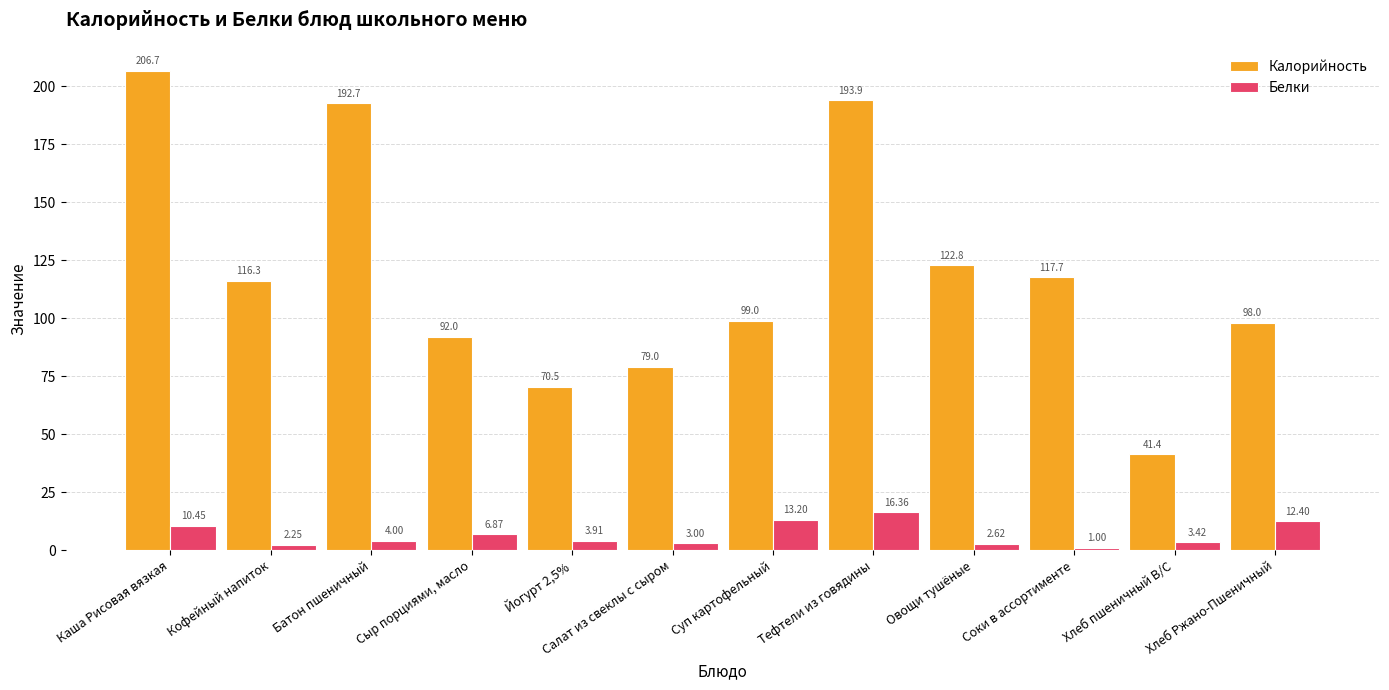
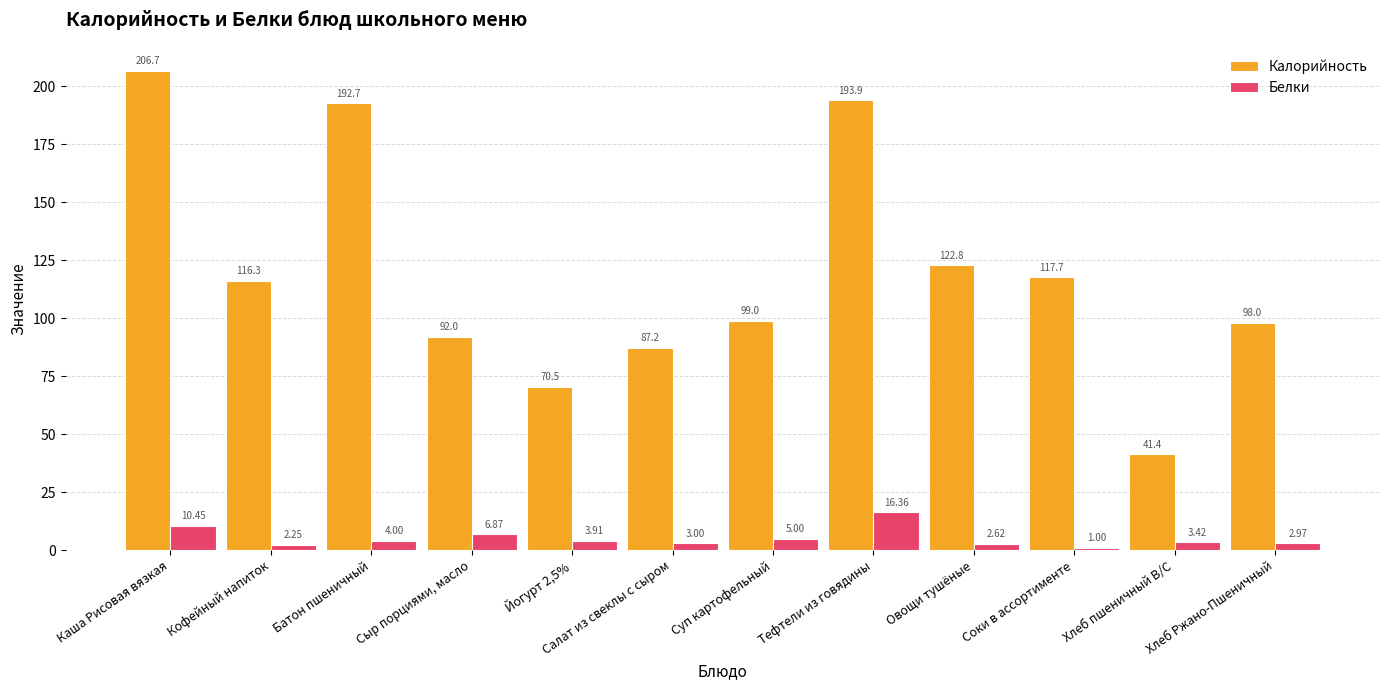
  {
    "Калорийность": {
      "Каша Рисовая вязкая": 206.7,
      "Кофейный напиток": 116.3,
      "Батон пшеничный": 192.7,
      "Сыр порциями, масло": 92.0,
      "Йогурт 2,5%": 70.5,
-     "Салат из свеклы с сыром": 79.0,
+     "Салат из свеклы с сыром": 87.2,
      "Суп картофельный": 99.0,
      "Тефтели из говядины": 193.9,
      "Овощи тушёные": 122.8,
      "Соки в ассортименте": 117.7,
      "Хлеб пшеничный В/С": 41.4,
      "Хлеб Ржано-Пшеничный": 98.0
    },
    "Белки": {
      "Каша Рисовая вязкая": 10.45,
      "Кофейный напиток": 2.25,
      "Батон пшеничный": 4.00,
      "Сыр порциями, масло": 6.87,
      "Йогурт 2,5%": 3.91,
      "Салат из свеклы с сыром": 3.00,
-     "Суп картофельный": 13.20,
+     "Суп картофельный": 5.00,
      "Тефтели из говядины": 16.36,
      "Овощи тушёные": 2.62,
      "Соки в ассортименте": 1.00,
      "Хлеб пшеничный В/С": 3.42,
-     "Хлеб Ржано-Пшеничный": 12.40
+     "Хлеб Ржано-Пшеничный": 2.97
    }
  }
